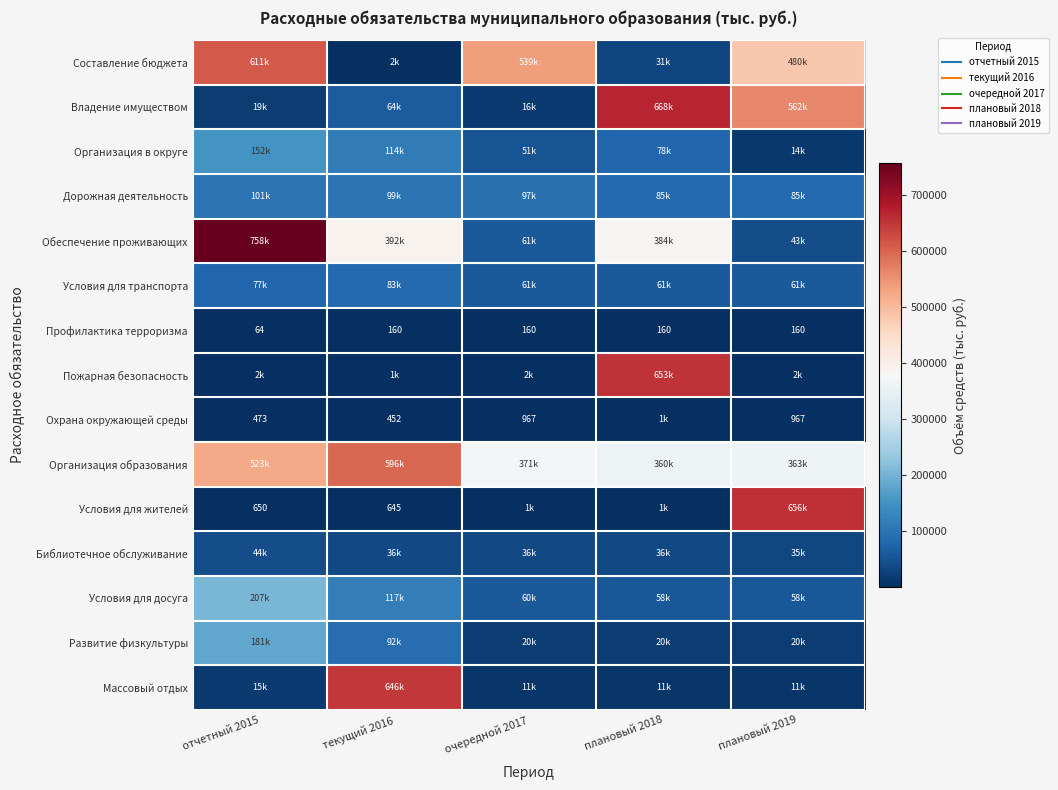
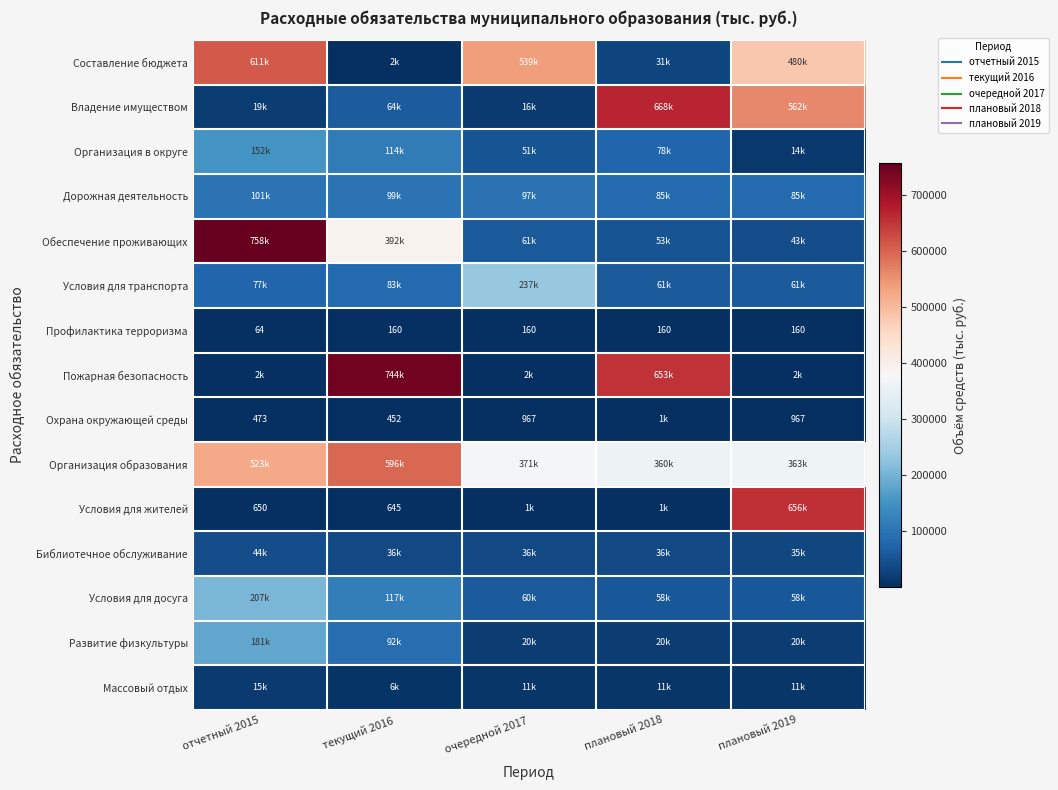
  {
    "Составление бюджета": {
      "отчетный 2015": "611k",
      "текущий 2016": "2k",
      "очередной 2017": "539k",
      "плановый 2018": "31k",
      "плановый 2019": "480k"
    },
    "Владение имуществом": {
      "отчетный 2015": "19k",
      "текущий 2016": "64k",
      "очередной 2017": "16k",
      "плановый 2018": "668k",
      "плановый 2019": "562k"
    },
    "Организация в округе": {
      "отчетный 2015": "152k",
      "текущий 2016": "114k",
      "очередной 2017": "51k",
      "плановый 2018": "78k",
      "плановый 2019": "14k"
    },
    "Дорожная деятельность": {
      "отчетный 2015": "101k",
      "текущий 2016": "99k",
      "очередной 2017": "97k",
      "плановый 2018": "85k",
      "плановый 2019": "85k"
    },
    "Обеспечение проживающих": {
      "отчетный 2015": "758k",
      "текущий 2016": "392k",
      "очередной 2017": "61k",
-     "плановый 2018": "384k",
+     "плановый 2018": "53k",
      "плановый 2019": "43k"
    },
    "Условия для транспорта": {
      "отчетный 2015": "77k",
      "текущий 2016": "83k",
-     "очередной 2017": "61k",
+     "очередной 2017": "237k",
      "плановый 2018": "61k",
      "плановый 2019": "61k"
    },
    "Профилактика терроризма": {
      "отчетный 2015": "64",
      "текущий 2016": "160",
      "очередной 2017": "160",
      "плановый 2018": "160",
      "плановый 2019": "160"
    },
    "Пожарная безопасность": {
      "отчетный 2015": "2k",
-     "текущий 2016": "1k",
+     "текущий 2016": "744k",
      "очередной 2017": "2k",
      "плановый 2018": "653k",
      "плановый 2019": "2k"
    },
    "Охрана окружающей среды": {
      "отчетный 2015": "473",
      "текущий 2016": "452",
      "очередной 2017": "967",
      "плановый 2018": "1k",
      "плановый 2019": "967"
    },
    "Организация образования": {
      "отчетный 2015": "523k",
      "текущий 2016": "596k",
      "очередной 2017": "371k",
      "плановый 2018": "360k",
      "плановый 2019": "363k"
    },
    "Условия для жителей": {
      "отчетный 2015": "650",
      "текущий 2016": "645",
      "очередной 2017": "1k",
      "плановый 2018": "1k",
      "плановый 2019": "656k"
    },
    "Библиотечное обслуживание": {
      "отчетный 2015": "44k",
      "текущий 2016": "36k",
      "очередной 2017": "36k",
      "плановый 2018": "36k",
      "плановый 2019": "35k"
    },
    "Условия для досуга": {
      "отчетный 2015": "207k",
      "текущий 2016": "117k",
      "очередной 2017": "60k",
      "плановый 2018": "58k",
      "плановый 2019": "58k"
    },
    "Развитие физкультуры": {
      "отчетный 2015": "181k",
      "текущий 2016": "92k",
      "очередной 2017": "20k",
      "плановый 2018": "20k",
      "плановый 2019": "20k"
    },
    "Массовый отдых": {
      "отчетный 2015": "15k",
-     "текущий 2016": "646k",
+     "текущий 2016": "6k",
      "очередной 2017": "11k",
      "плановый 2018": "11k",
      "плановый 2019": "11k"
    }
  }
